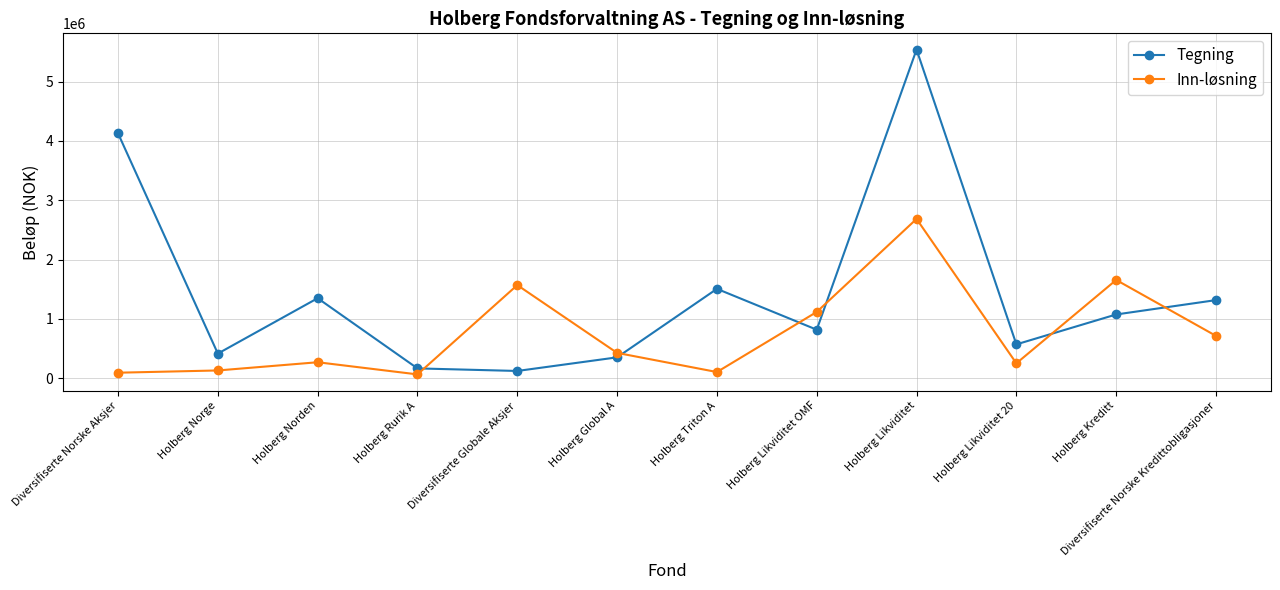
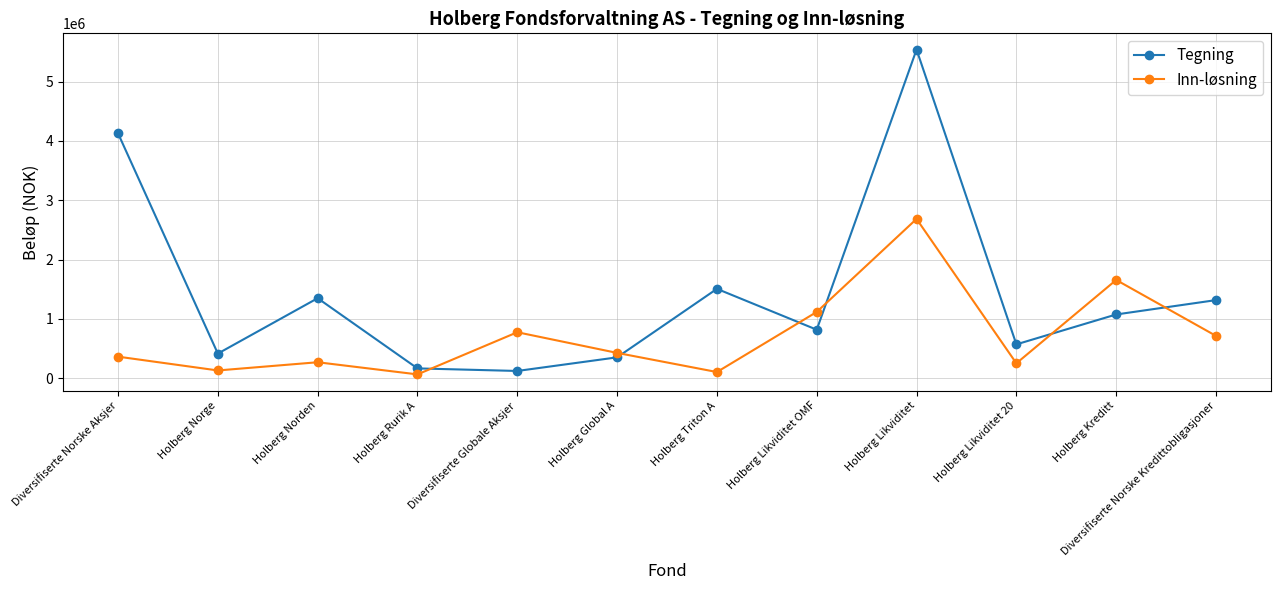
  {
    "Tegning": {
      "Diversifiserte Norske Aksjer": 4100000,
      "Holberg Norge": 400000,
      "Holberg Norden": 1300000,
      "Holberg Rurik A": 200000,
      "Diversifiserte Globale Aksjer": 100000,
      "Holberg Global A": 400000,
      "Holberg Triton A": 1500000,
      "Holberg Likviditet OMF": 800000,
      "Holberg Likviditet": 5500000,
      "Holberg Likviditet 20": 600000,
      "Holberg Kreditt": 1100000,
      "Diversifiserte Norske Kredittobligasjoner": 1300000
    },
    "Inn-løsning": {
-     "Diversifiserte Norske Aksjer": 100000,
+     "Diversifiserte Norske Aksjer": 400000,
      "Holberg Norge": 100000,
      "Holberg Norden": 300000,
      "Holberg Rurik A": 100000,
-     "Diversifiserte Globale Aksjer": 1600000,
+     "Diversifiserte Globale Aksjer": 800000,
      "Holberg Global A": 400000,
      "Holberg Triton A": 100000,
      "Holberg Likviditet OMF": 1100000,
      "Holberg Likviditet": 2700000,
      "Holberg Likviditet 20": 300000,
      "Holberg Kreditt": 1700000,
      "Diversifiserte Norske Kredittobligasjoner": 700000
    }
  }
